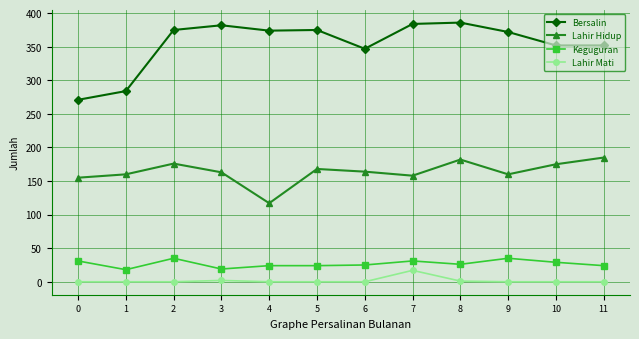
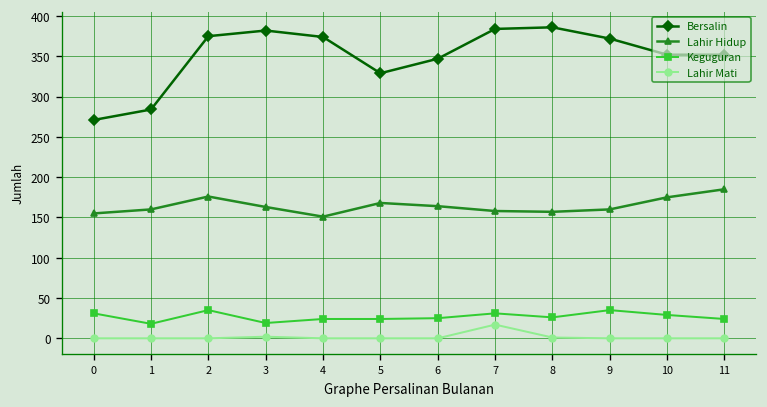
  {
    "Bersalin": {
      "0": 270,
      "1": 280,
      "2": 380,
      "3": 380,
      "4": 370,
-     "5": 380,
+     "5": 330,
      "6": 350,
      "7": 380,
      "8": 390,
      "9": 370
    },
    "Lahir Hidup": {
      "0": 160,
      "1": 160,
      "2": 180,
      "3": 160,
-     "4": 120,
+     "4": 150,
      "5": 170,
      "6": 160,
      "7": 160,
-     "8": 180,
+     "8": 160,
      "9": 160,
      "10": 180,
      "11": 190
    },
    "Keguguran": {
      "0": 30,
      "1": 20,
      "2": 40,
      "3": 20,
      "4": 20,
      "5": 20,
      "6": 30,
      "7": 30,
      "8": 30,
      "9": 40,
      "10": 30,
      "11": 20
    },
    "Lahir Mati": {
      "0": 0,
      "1": 0,
      "2": 0,
      "3": 0,
      "4": 0,
      "5": 0,
      "6": 0,
      "7": 20,
      "8": 0,
      "9": 0,
      "10": 0,
      "11": 0
    }
  }
